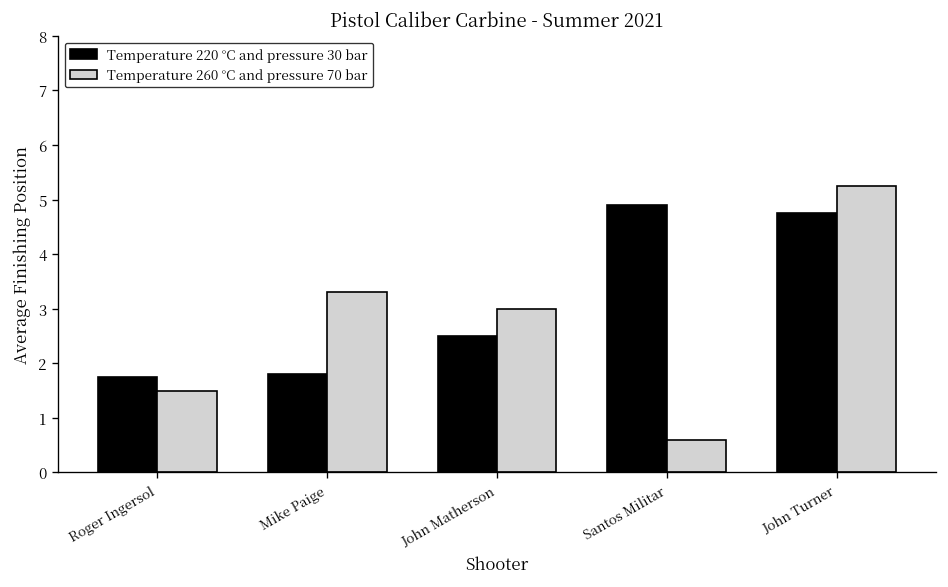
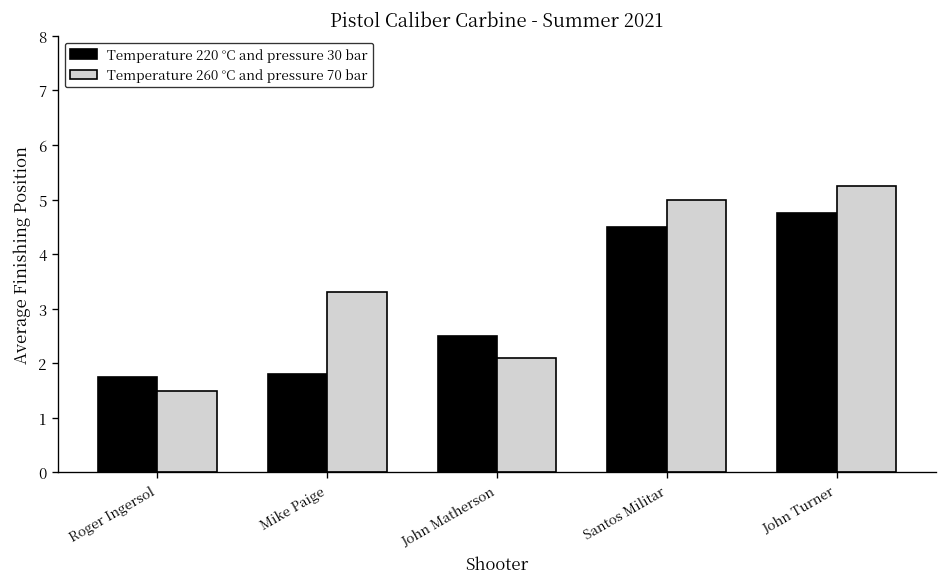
  {
    "Temperature 220 °C and pressure 30 bar": {
      "Roger Ingersol": 1.8,
      "Mike Paige": 1.8,
      "John Matherson": 2.5,
-     "Santos Militar": 4.9,
+     "Santos Militar": 4.5,
      "John Turner": 4.8
    },
    "Temperature 260 °C and pressure 70 bar": {
      "Roger Ingersol": 1.5,
      "Mike Paige": 3.3,
-     "John Matherson": 3.0,
-     "Santos Militar": 0.6,
+     "John Matherson": 2.1,
+     "Santos Militar": 5.0,
      "John Turner": 5.3
    }
  }
